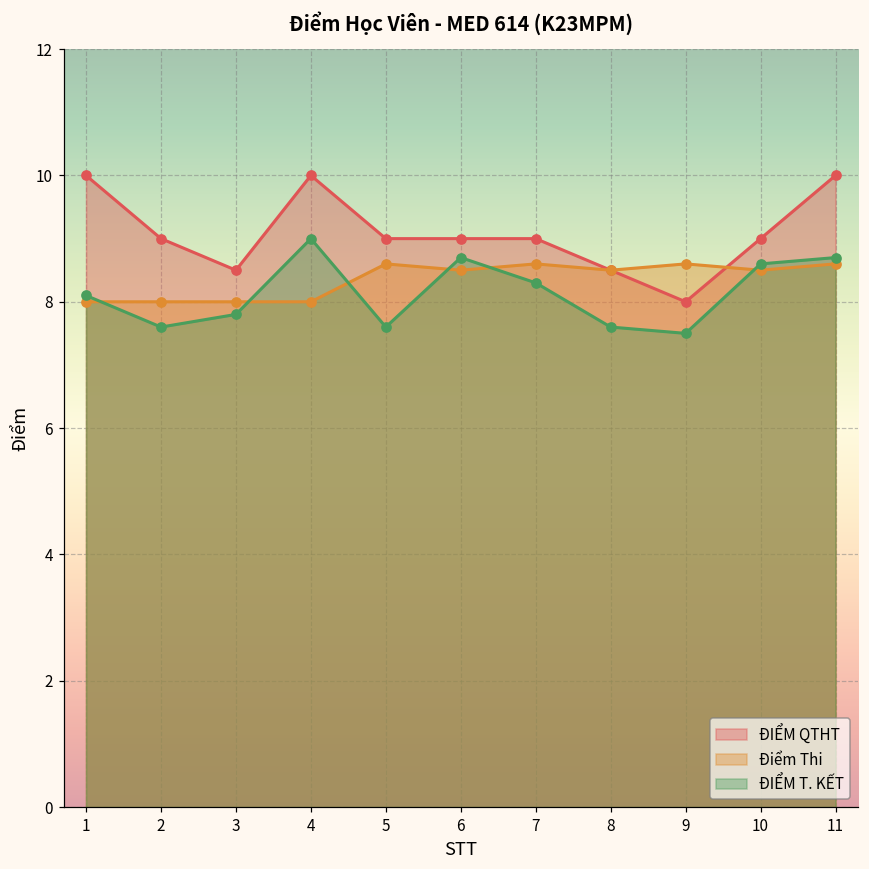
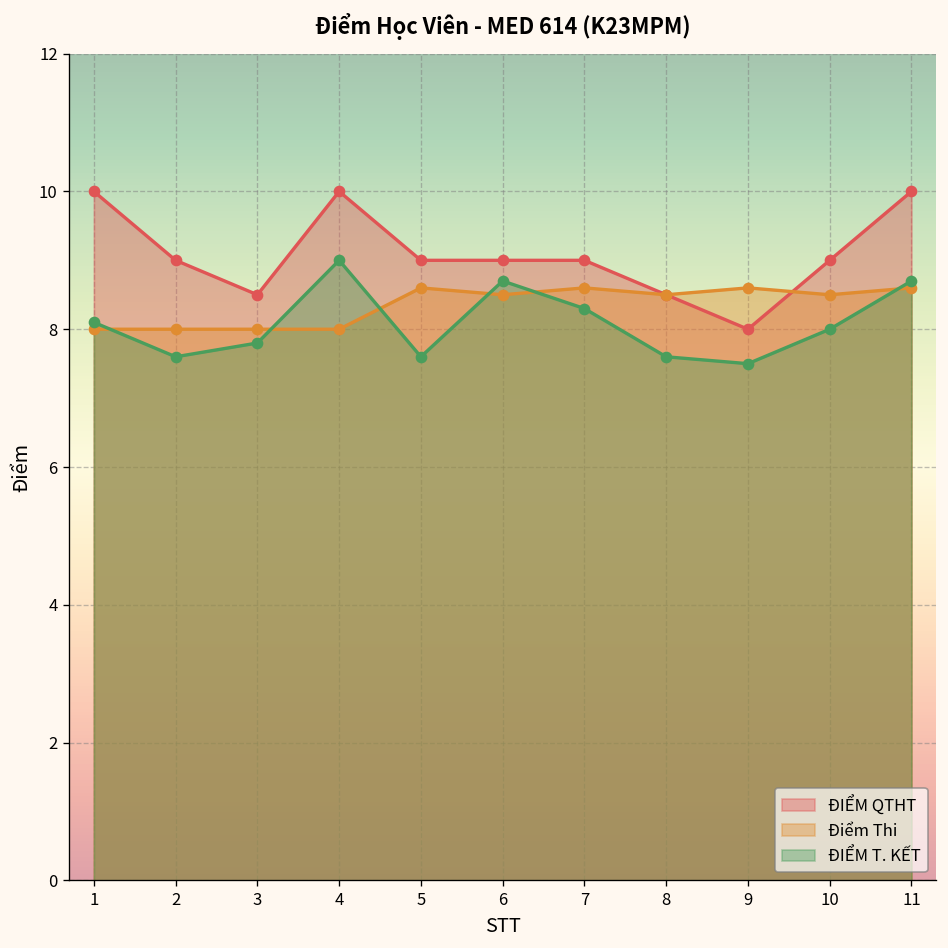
  {
    "ĐIỂM T. KẾT": {
      "1": 8.1,
      "2": 7.6,
      "3": 7.8,
      "4": 9.0,
      "5": 7.6,
      "6": 8.7,
      "7": 8.3,
      "8": 7.6,
      "9": 7.5,
-     "10": 8.6,
+     "10": 8.0,
      "11": 8.7
    }
  }
